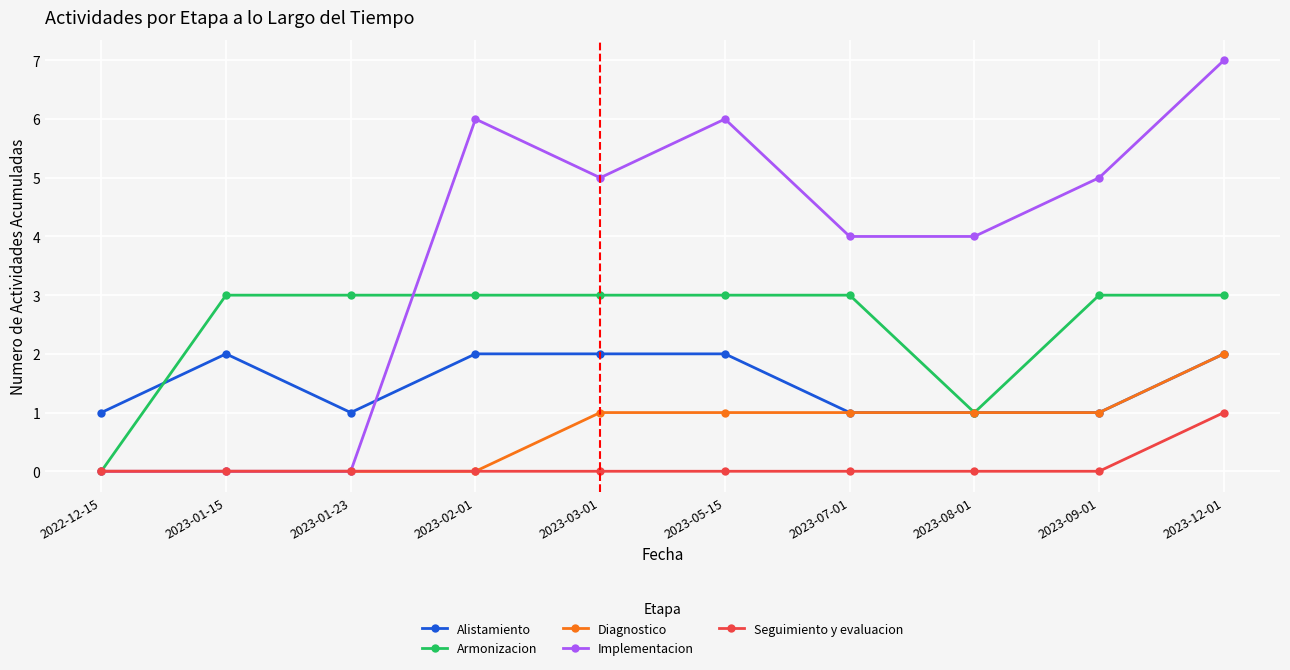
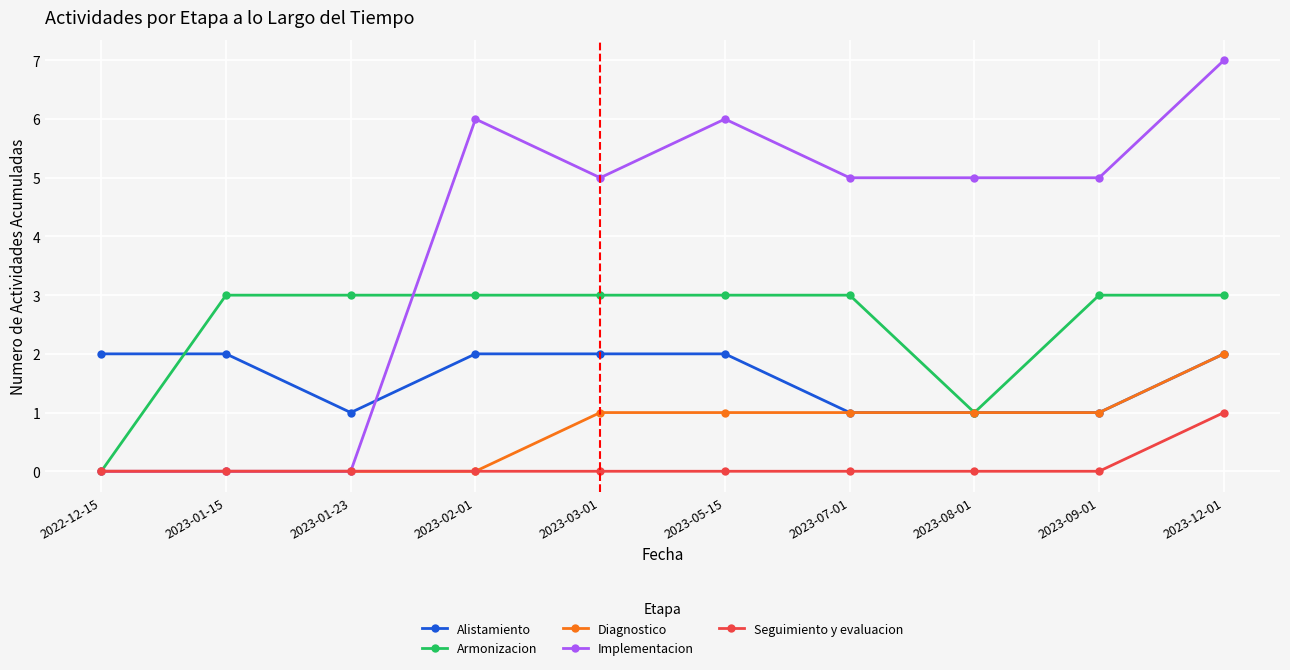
  {
    "Alistamiento": {
-     "2022-12-15": 1,
+     "2022-12-15": 2,
      "2023-01-15": 2,
      "2023-01-23": 1,
      "2023-02-01": 2,
      "2023-03-01": 2,
      "2023-05-15": 2
    },
    "Armonizacion": {
      "2023-01-15": 3,
      "2023-01-23": 3,
      "2023-02-01": 3,
      "2023-03-01": 3,
      "2023-05-15": 3,
      "2023-07-01": 3,
      "2023-09-01": 3,
      "2023-12-01": 3
    },
    "Diagnostico": {
      "2023-03-01": 1,
      "2023-05-15": 1
    },
    "Implementacion": {
      "2023-02-01": 6,
      "2023-03-01": 5,
      "2023-05-15": 6,
-     "2023-07-01": 4,
-     "2023-08-01": 4,
+     "2023-07-01": 5,
+     "2023-08-01": 5,
      "2023-09-01": 5,
      "2023-12-01": 7
    },
    "Seguimiento y evaluacion": {
      "2023-03-01": 0,
      "2023-05-15": 0,
      "2023-07-01": 0,
      "2023-08-01": 0,
      "2023-09-01": 0,
      "2023-12-01": 1
    }
  }
